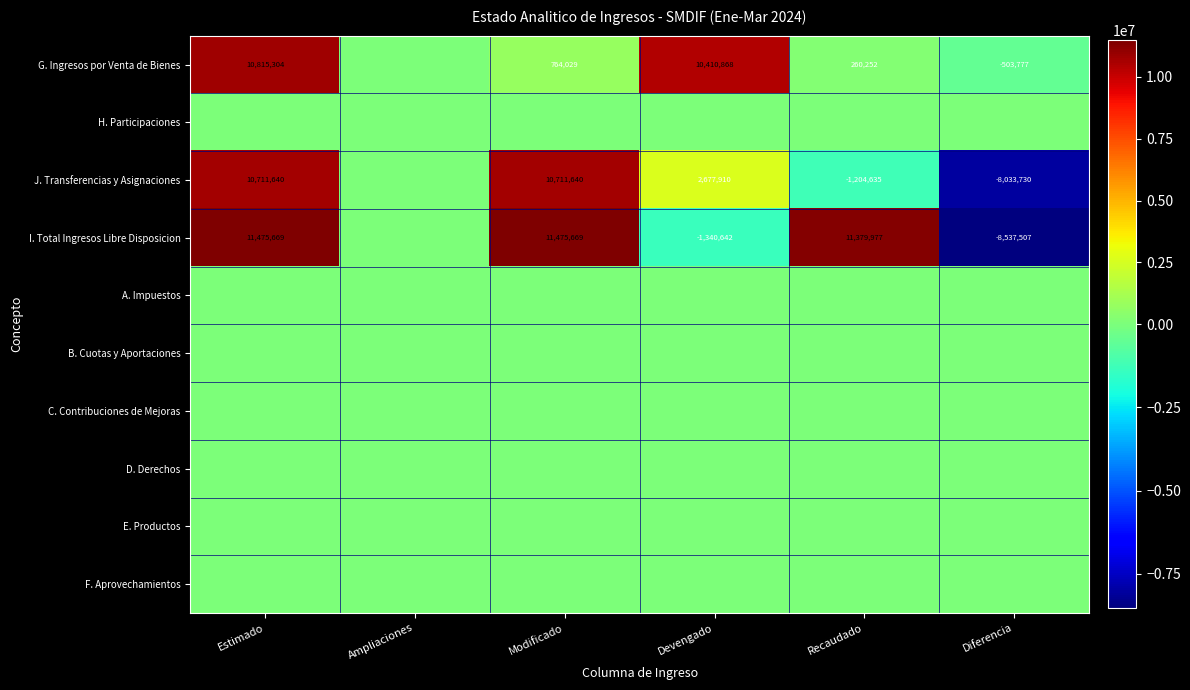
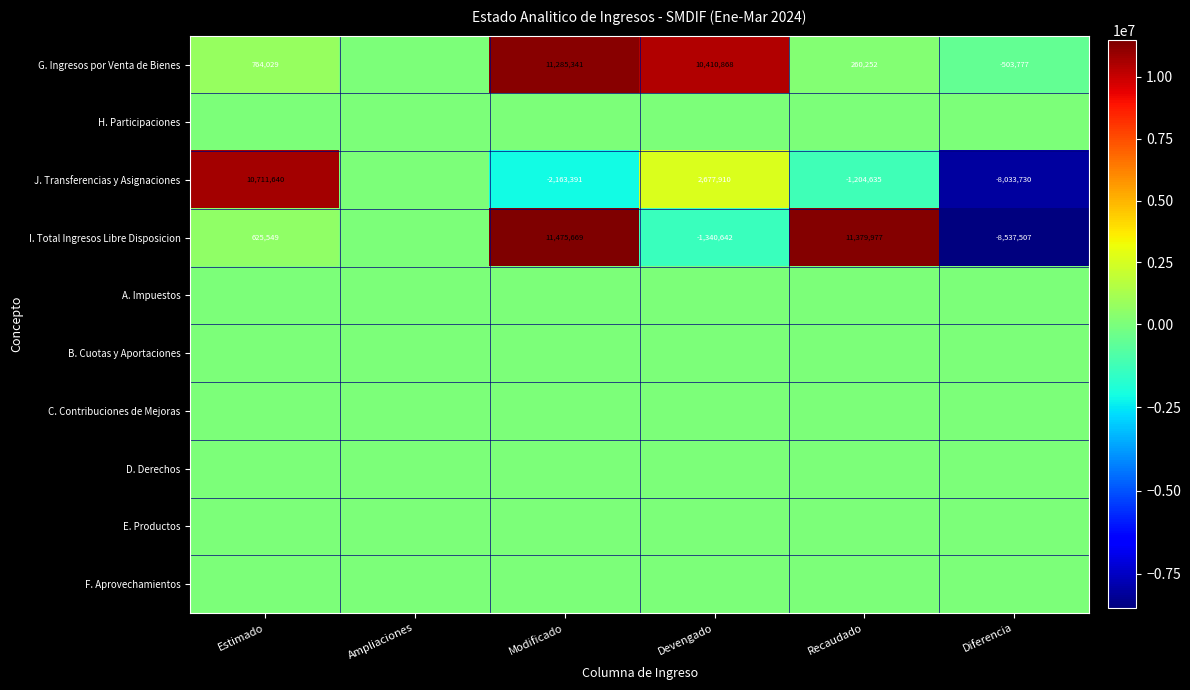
  {
    "G. Ingresos por Venta de Bienes": {
-     "Estimado": "10,815,304",
-     "Modificado": "764,029",
+     "Estimado": "764,029",
+     "Modificado": "11,285,341",
      "Devengado": "10,410,868",
      "Recaudado": "260,252",
      "Diferencia": "-503,777"
    },
    "J. Transferencias y Asignaciones": {
      "Estimado": "10,711,640",
-     "Modificado": "10,711,640",
+     "Modificado": "-2,163,391",
      "Devengado": "2,677,910",
      "Recaudado": "-1,204,635",
      "Diferencia": "-8,033,730"
    },
    "I. Total Ingresos Libre Disposicion": {
-     "Estimado": "11,475,669",
+     "Estimado": "625,549",
      "Modificado": "11,475,669",
      "Devengado": "-1,340,642",
      "Recaudado": "11,379,977",
      "Diferencia": "-8,537,507"
    }
  }
